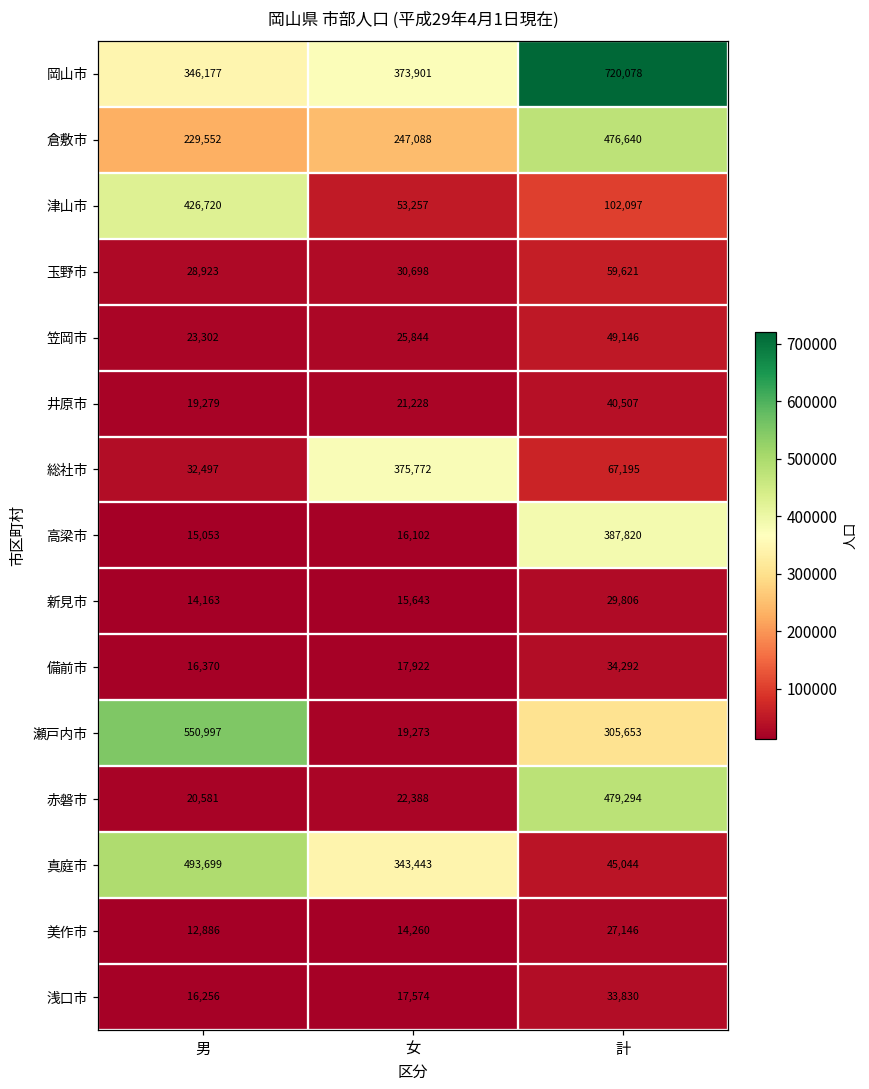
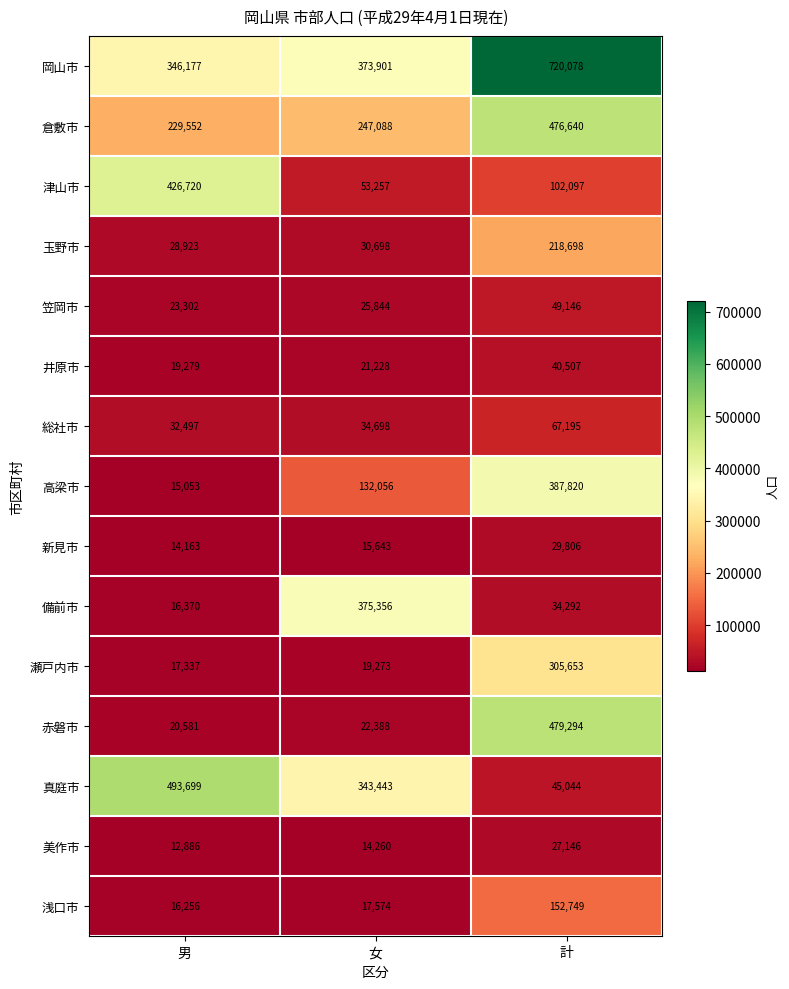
  {
    "岡山市": {
      "男": "346,177",
      "女": "373,901",
      "計": "720,078"
    },
    "倉敷市": {
      "男": "229,552",
      "女": "247,088",
      "計": "476,640"
    },
    "津山市": {
      "男": "426,720",
      "女": "53,257",
      "計": "102,097"
    },
    "玉野市": {
      "男": "28,923",
      "女": "30,698",
-     "計": "59,621"
+     "計": "218,698"
    },
    "笠岡市": {
      "男": "23,302",
      "女": "25,844",
      "計": "49,146"
    },
    "井原市": {
      "男": "19,279",
      "女": "21,228",
      "計": "40,507"
    },
    "総社市": {
      "男": "32,497",
-     "女": "375,772",
+     "女": "34,698",
      "計": "67,195"
    },
    "高梁市": {
      "男": "15,053",
-     "女": "16,102",
+     "女": "132,056",
      "計": "387,820"
    },
    "新見市": {
      "男": "14,163",
      "女": "15,643",
      "計": "29,806"
    },
    "備前市": {
      "男": "16,370",
-     "女": "17,922",
+     "女": "375,356",
      "計": "34,292"
    },
    "瀬戸内市": {
-     "男": "550,997",
+     "男": "17,337",
      "女": "19,273",
      "計": "305,653"
    },
    "赤磐市": {
      "男": "20,581",
      "女": "22,388",
      "計": "479,294"
    },
    "真庭市": {
      "男": "493,699",
      "女": "343,443",
      "計": "45,044"
    },
    "美作市": {
      "男": "12,886",
      "女": "14,260",
      "計": "27,146"
    },
    "浅口市": {
      "男": "16,256",
      "女": "17,574",
-     "計": "33,830"
+     "計": "152,749"
    }
  }
